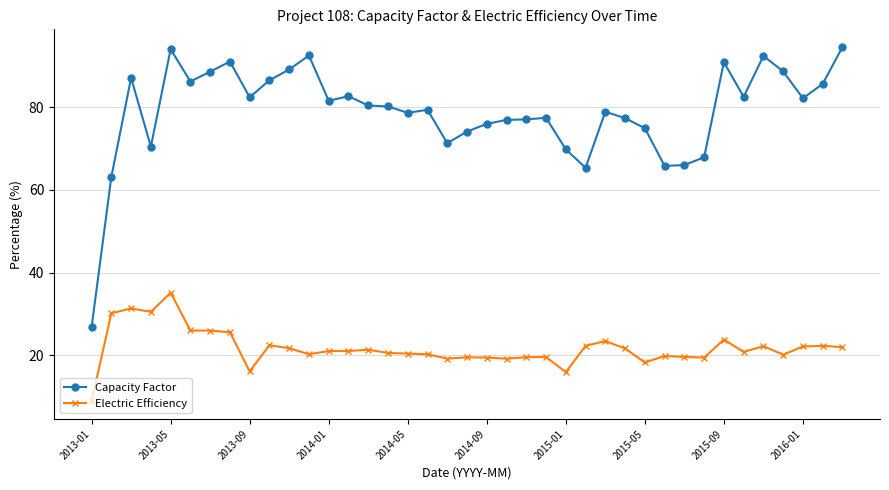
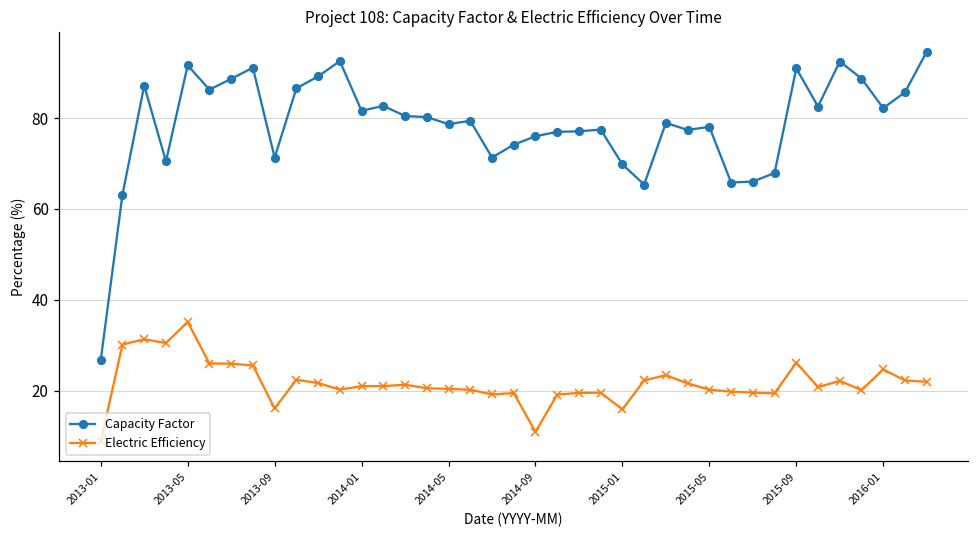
  {
    "Capacity Factor": {
      "2013-01": 27,
-     "2013-05": 94,
-     "2013-09": 82,
+     "2013-05": 92,
+     "2013-09": 71,
      "2014-01": 82,
      "2014-05": 79,
      "2014-09": 76,
      "2015-01": 70,
-     "2015-05": 75,
+     "2015-05": 78,
      "2015-09": 91,
      "2016-01": 82
    },
    "Electric Efficiency": {
      "2013-05": 35,
      "2013-09": 16,
      "2014-01": 21,
      "2014-05": 20,
-     "2014-09": 19,
+     "2014-09": 11,
      "2015-01": 16,
-     "2015-05": 18,
-     "2015-09": 24,
-     "2016-01": 22
+     "2015-05": 20,
+     "2015-09": 26,
+     "2016-01": 25
    }
  }
